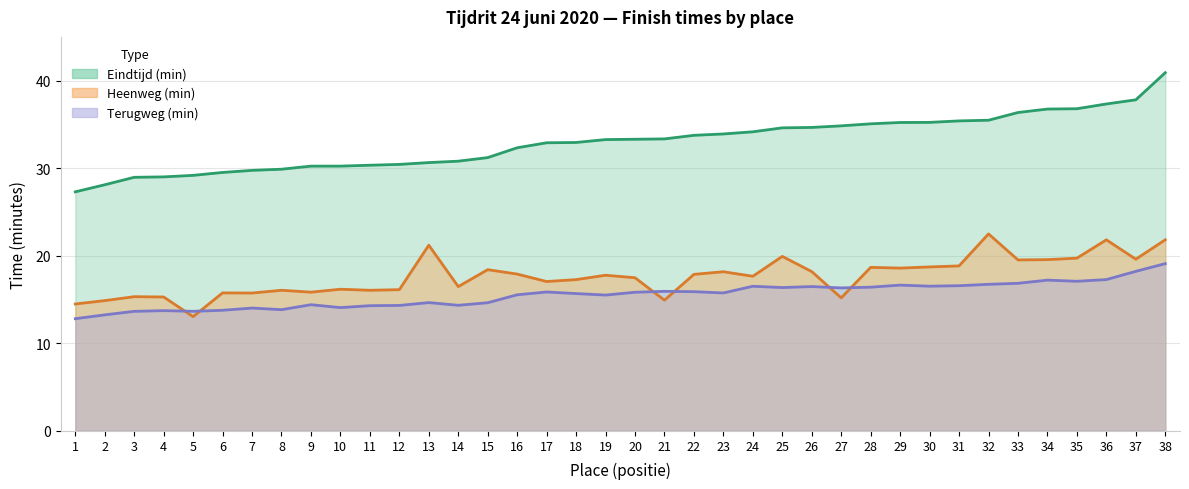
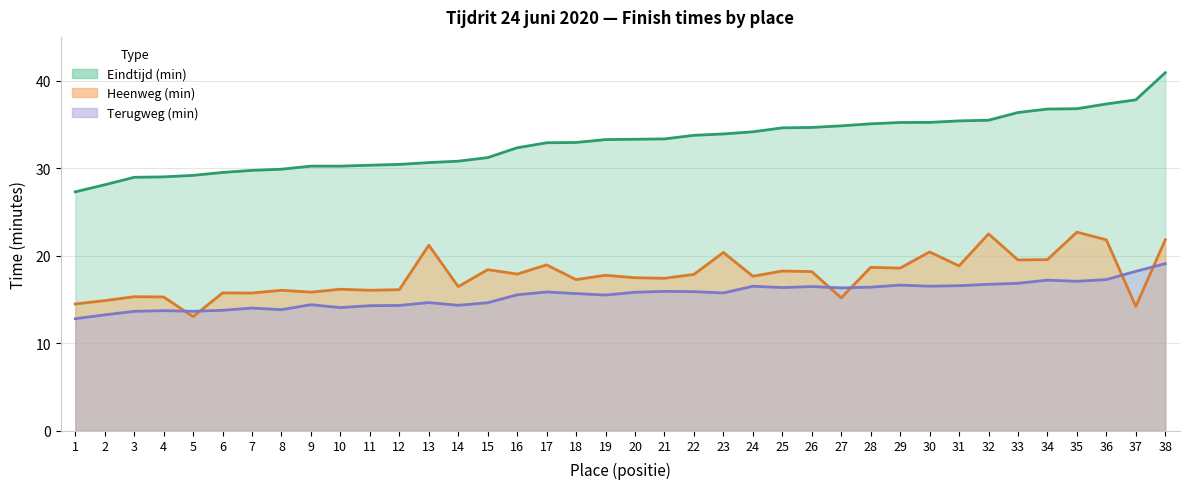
  {
    "Heenweg (min)": {
      "1": 14,
      "2": 15,
      "3": 15,
      "4": 15,
      "5": 13,
      "6": 16,
      "7": 16,
      "8": 16,
      "9": 16,
      "10": 16,
      "11": 16,
      "12": 16,
      "13": 21,
      "14": 16,
      "15": 18,
      "16": 18,
-     "17": 17,
+     "17": 19,
      "18": 17,
      "19": 18,
      "20": 17,
-     "21": 15,
+     "21": 17,
      "22": 18,
-     "23": 18,
+     "23": 20,
      "24": 18,
-     "25": 20,
+     "25": 18,
      "26": 18,
      "27": 15,
      "28": 19,
      "29": 19,
-     "30": 19,
+     "30": 20,
      "31": 19,
      "32": 22,
      "33": 20,
      "34": 20,
-     "35": 20,
+     "35": 23,
      "36": 22,
-     "37": 20,
+     "37": 14,
      "38": 22
    }
  }
